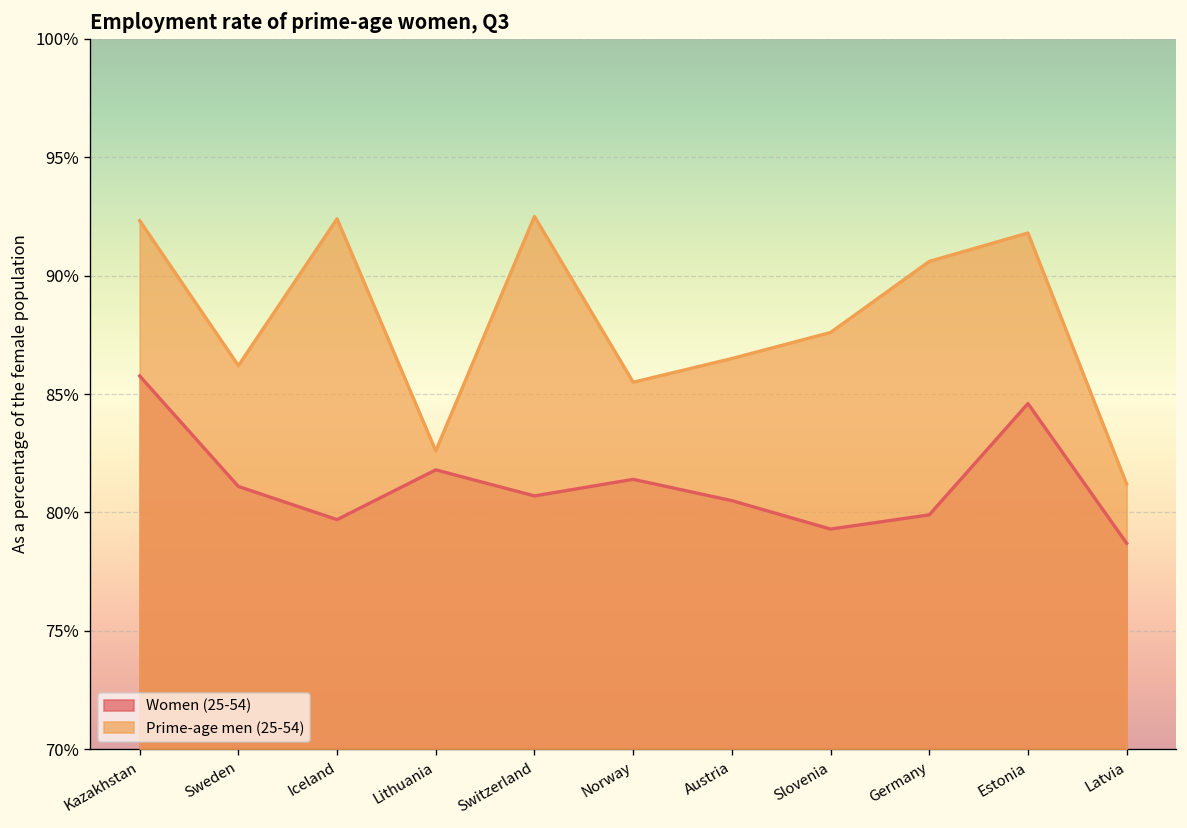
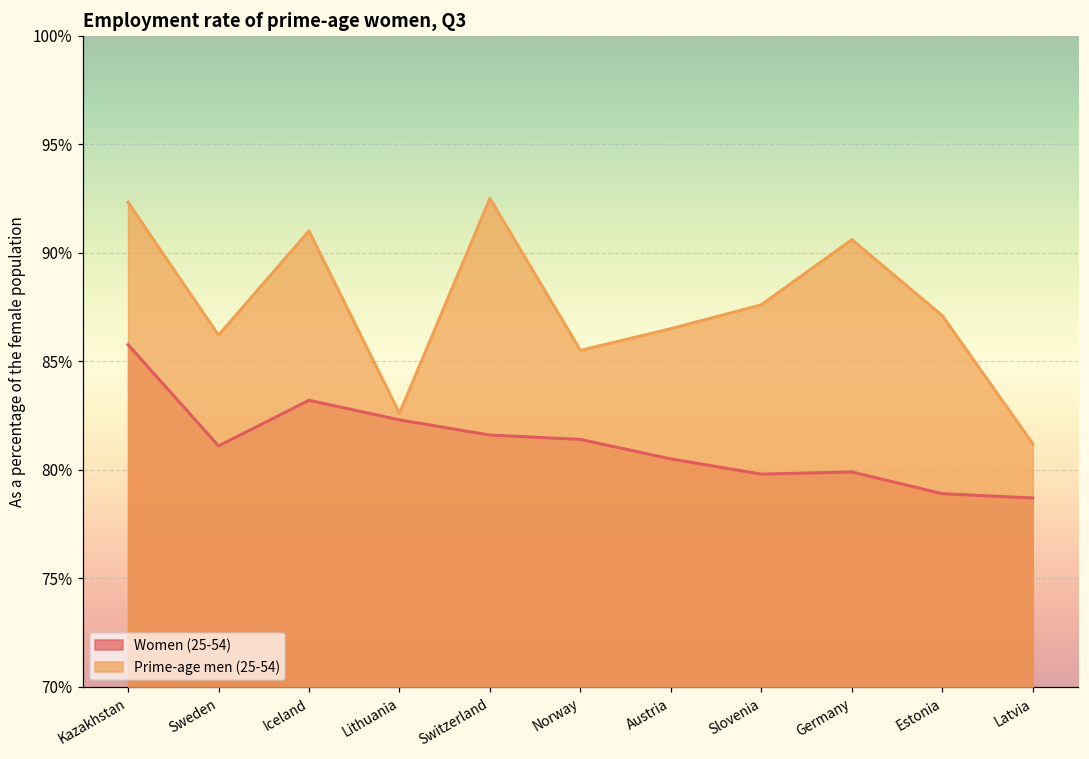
  {
    "Women (25-54)": {
      "Kazakhstan": "85.8%",
      "Sweden": "81.1%",
-     "Iceland": "79.7%",
-     "Lithuania": "81.8%",
-     "Switzerland": "80.7%",
+     "Iceland": "83.2%",
+     "Lithuania": "82.3%",
+     "Switzerland": "81.6%",
      "Norway": "81.4%",
      "Austria": "80.5%",
-     "Slovenia": "79.3%",
+     "Slovenia": "79.8%",
      "Germany": "79.9%",
-     "Estonia": "84.6%",
+     "Estonia": "78.9%",
      "Latvia": "78.7%"
    },
    "Prime-age men (25-54)": {
      "Kazakhstan": "92.3%",
      "Sweden": "86.2%",
-     "Iceland": "92.4%",
+     "Iceland": "91.0%",
      "Lithuania": "82.6%",
      "Switzerland": "92.5%",
      "Norway": "85.5%",
      "Austria": "86.5%",
      "Slovenia": "87.6%",
      "Germany": "90.6%",
-     "Estonia": "91.8%",
+     "Estonia": "87.1%",
      "Latvia": "81.2%"
    }
  }
